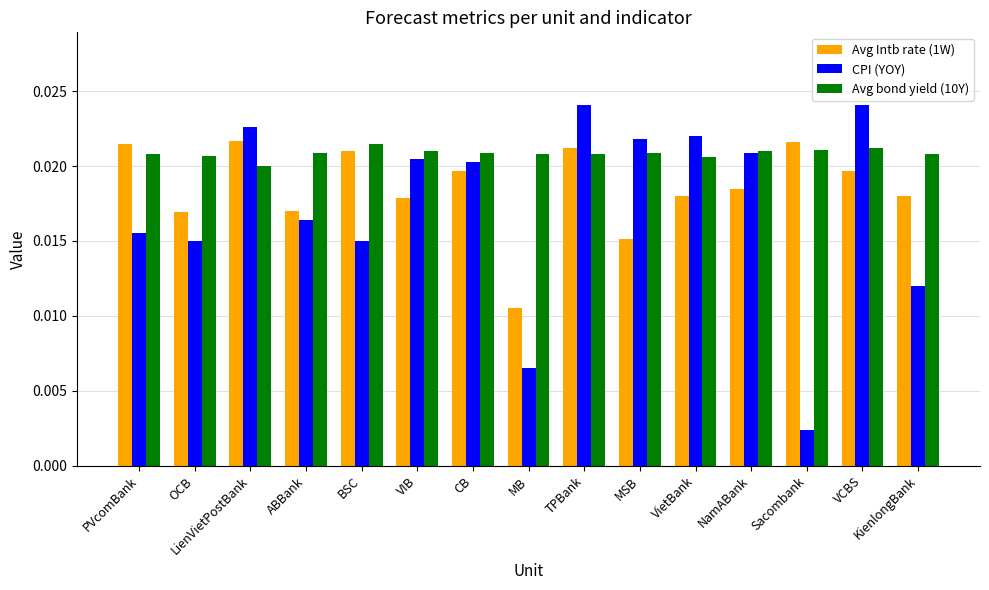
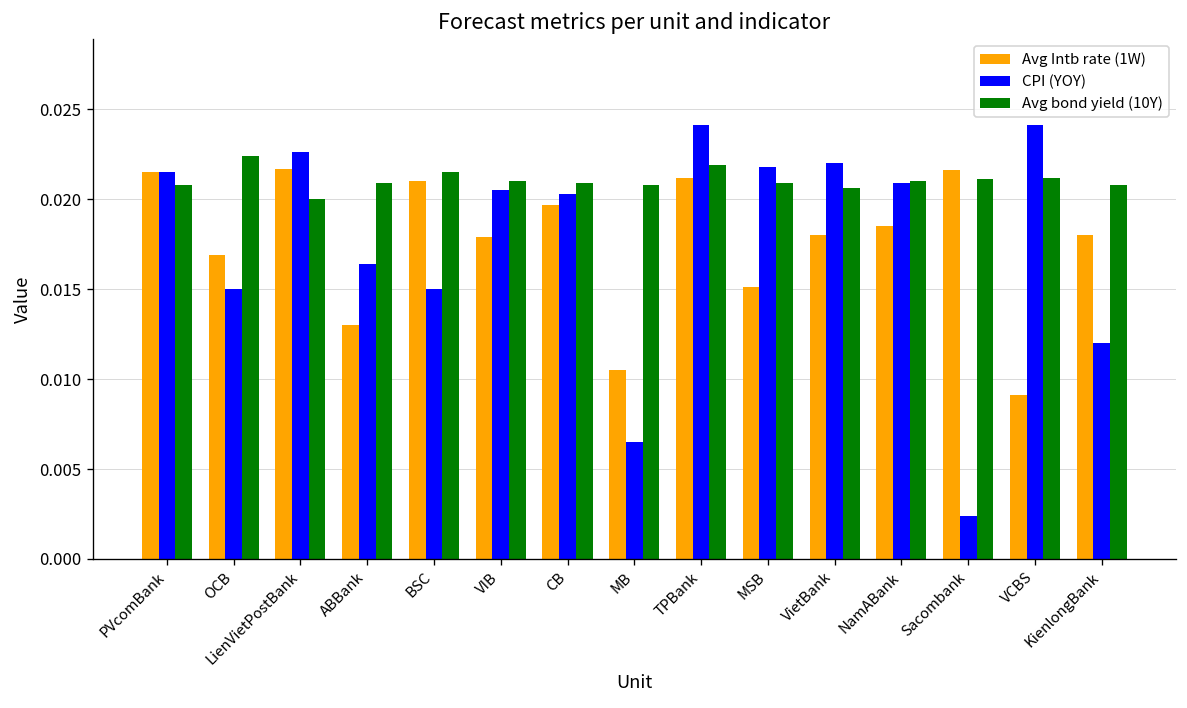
  {
    "Avg Intb rate (1W)": {
      "PVcomBank": 0.0215,
      "OCB": 0.0169,
      "LienVietPostBank": 0.0217,
-     "ABBank": 0.017,
+     "ABBank": 0.013,
      "BSC": 0.0210,
      "VIB": 0.0179,
      "CB": 0.0197,
      "MB": 0.0105,
      "TPBank": 0.0212,
      "MSB": 0.0151,
      "VietBank": 0.0180,
      "NamABank": 0.0185,
      "Sacombank": 0.0216,
-     "VCBS": 0.0197,
+     "VCBS": 0.0091,
      "KienlongBank": 0.0180
    },
    "CPI (YOY)": {
-     "PVcomBank": 0.0155,
+     "PVcomBank": 0.0215,
      "OCB": 0.0150,
      "LienVietPostBank": 0.0226,
      "ABBank": 0.0164,
      "BSC": 0.0150,
      "VIB": 0.0205,
      "CB": 0.0203,
      "MB": 0.0065,
      "TPBank": 0.0241,
      "MSB": 0.0218,
      "VietBank": 0.0220,
      "NamABank": 0.0209,
      "Sacombank": 0.0024,
      "VCBS": 0.0241,
      "KienlongBank": 0.0120
    },
    "Avg bond yield (10Y)": {
      "PVcomBank": 0.0208,
-     "OCB": 0.0207,
+     "OCB": 0.0224,
      "LienVietPostBank": 0.0200,
      "ABBank": 0.0209,
      "BSC": 0.0215,
      "VIB": 0.0210,
      "CB": 0.0209,
      "MB": 0.0208,
-     "TPBank": 0.0208,
+     "TPBank": 0.0219,
      "MSB": 0.0209,
      "VietBank": 0.0206,
      "NamABank": 0.0210,
      "Sacombank": 0.0211,
      "VCBS": 0.0212,
      "KienlongBank": 0.0208
    }
  }
